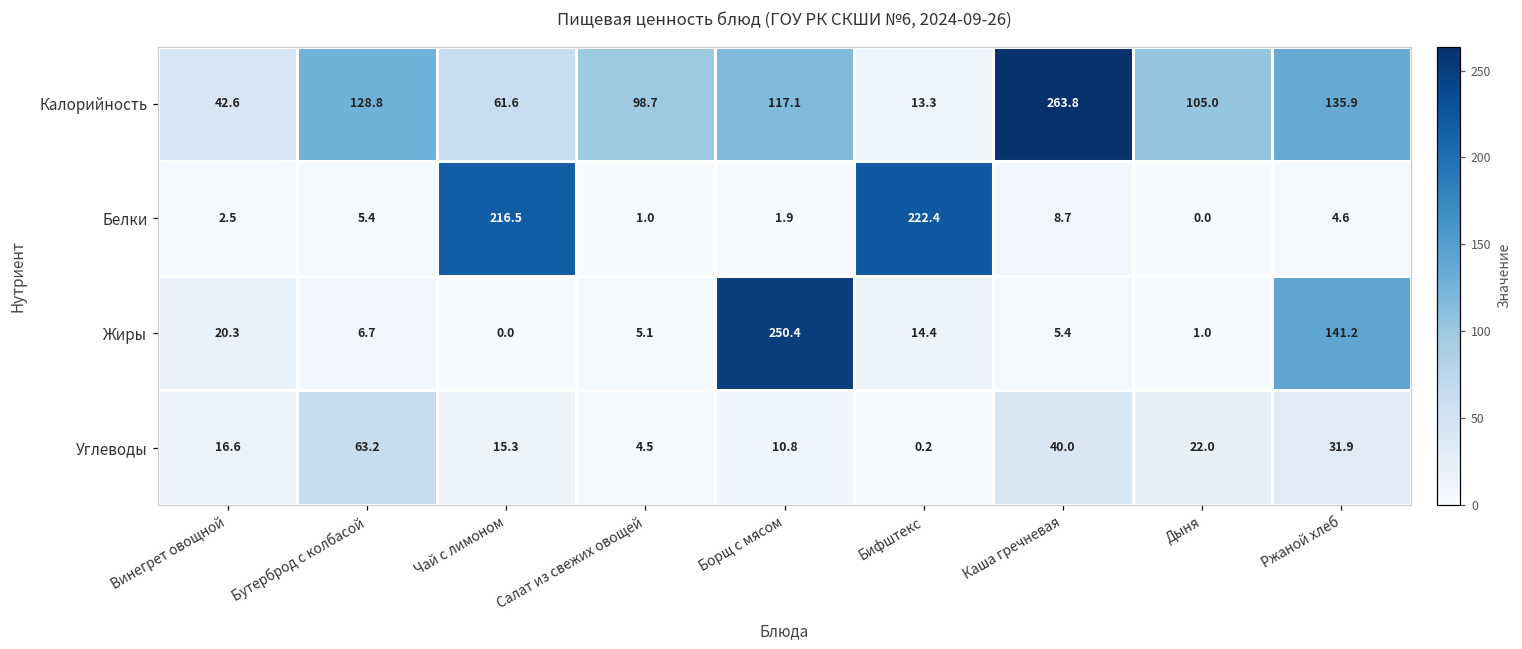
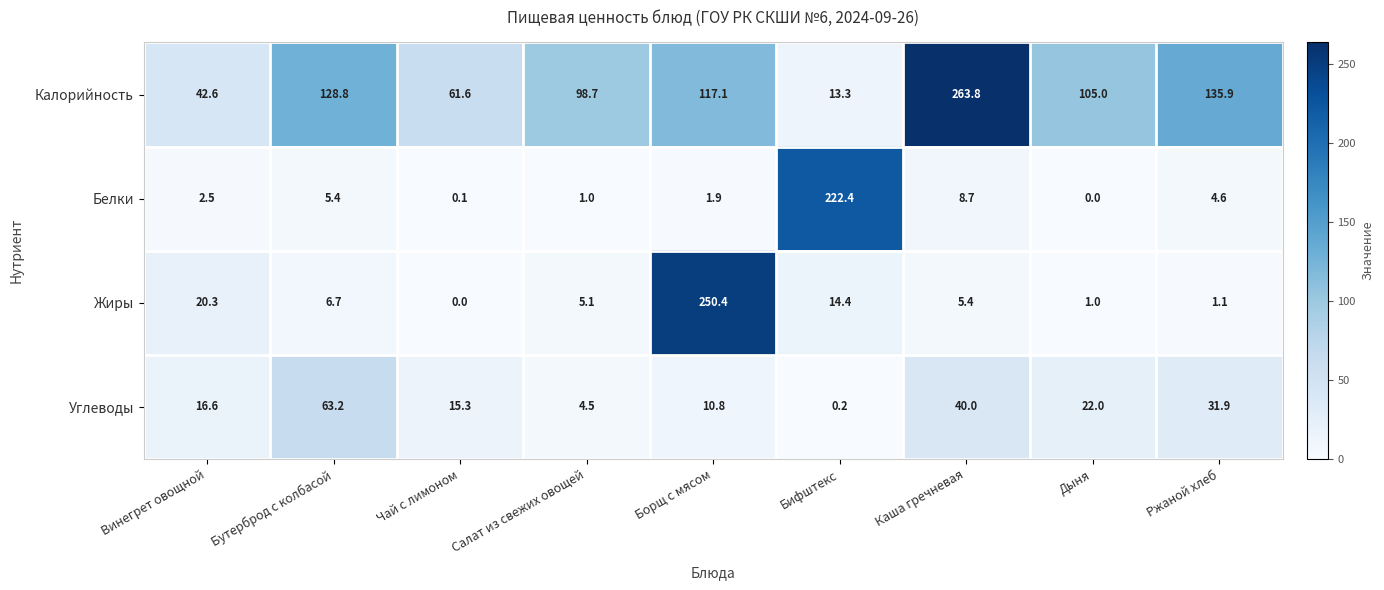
  {
    "Калорийность": {
      "Винегрет овощной": 42.6,
      "Бутерброд с колбасой": 128.8,
      "Чай с лимоном": 61.6,
      "Салат из свежих овощей": 98.7,
      "Борщ с мясом": 117.1,
      "Бифштекс": 13.3,
      "Каша гречневая": 263.8,
      "Дыня": 105.0,
      "Ржаной хлеб": 135.9
    },
    "Белки": {
      "Винегрет овощной": 2.5,
      "Бутерброд с колбасой": 5.4,
-     "Чай с лимоном": 216.5,
+     "Чай с лимоном": 0.1,
      "Салат из свежих овощей": 1.0,
      "Борщ с мясом": 1.9,
      "Бифштекс": 222.4,
      "Каша гречневая": 8.7,
      "Дыня": 0.0,
      "Ржаной хлеб": 4.6
    },
    "Жиры": {
      "Винегрет овощной": 20.3,
      "Бутерброд с колбасой": 6.7,
      "Чай с лимоном": 0.0,
      "Салат из свежих овощей": 5.1,
      "Борщ с мясом": 250.4,
      "Бифштекс": 14.4,
      "Каша гречневая": 5.4,
      "Дыня": 1.0,
-     "Ржаной хлеб": 141.2
+     "Ржаной хлеб": 1.1
    },
    "Углеводы": {
      "Винегрет овощной": 16.6,
      "Бутерброд с колбасой": 63.2,
      "Чай с лимоном": 15.3,
      "Салат из свежих овощей": 4.5,
      "Борщ с мясом": 10.8,
      "Бифштекс": 0.2,
      "Каша гречневая": 40.0,
      "Дыня": 22.0,
      "Ржаной хлеб": 31.9
    }
  }
